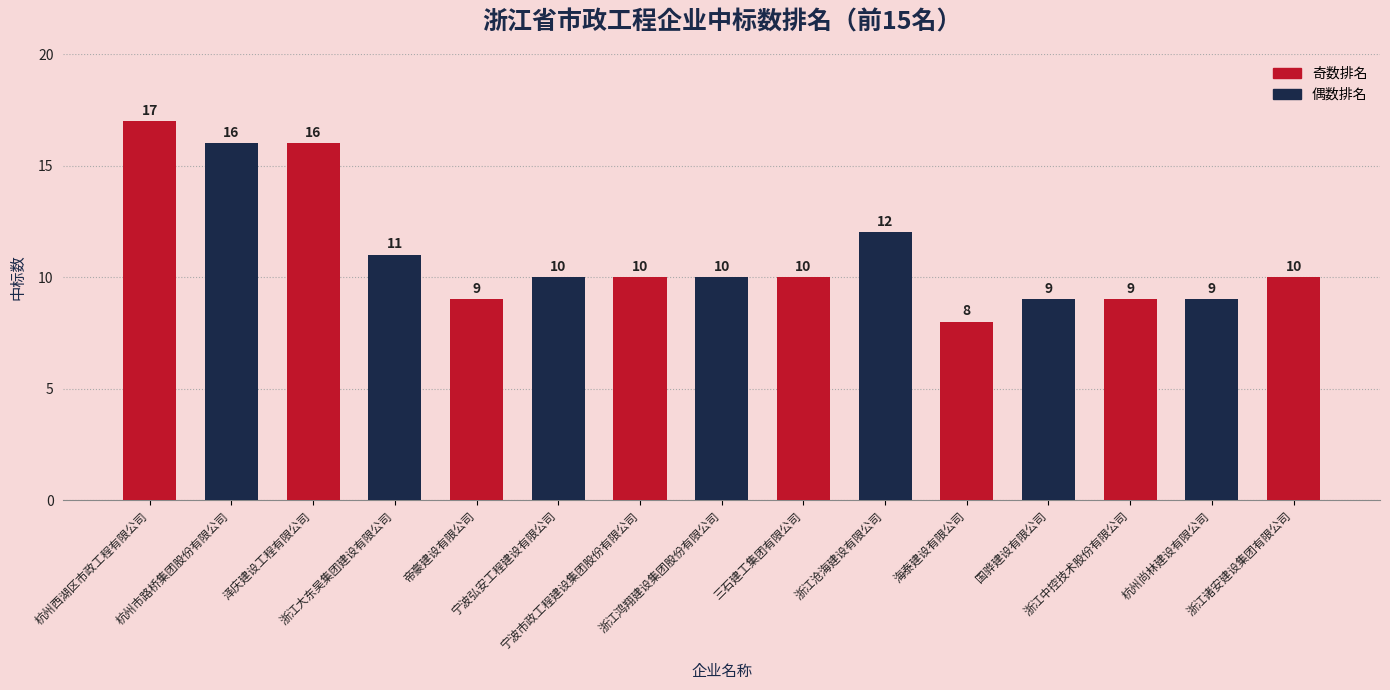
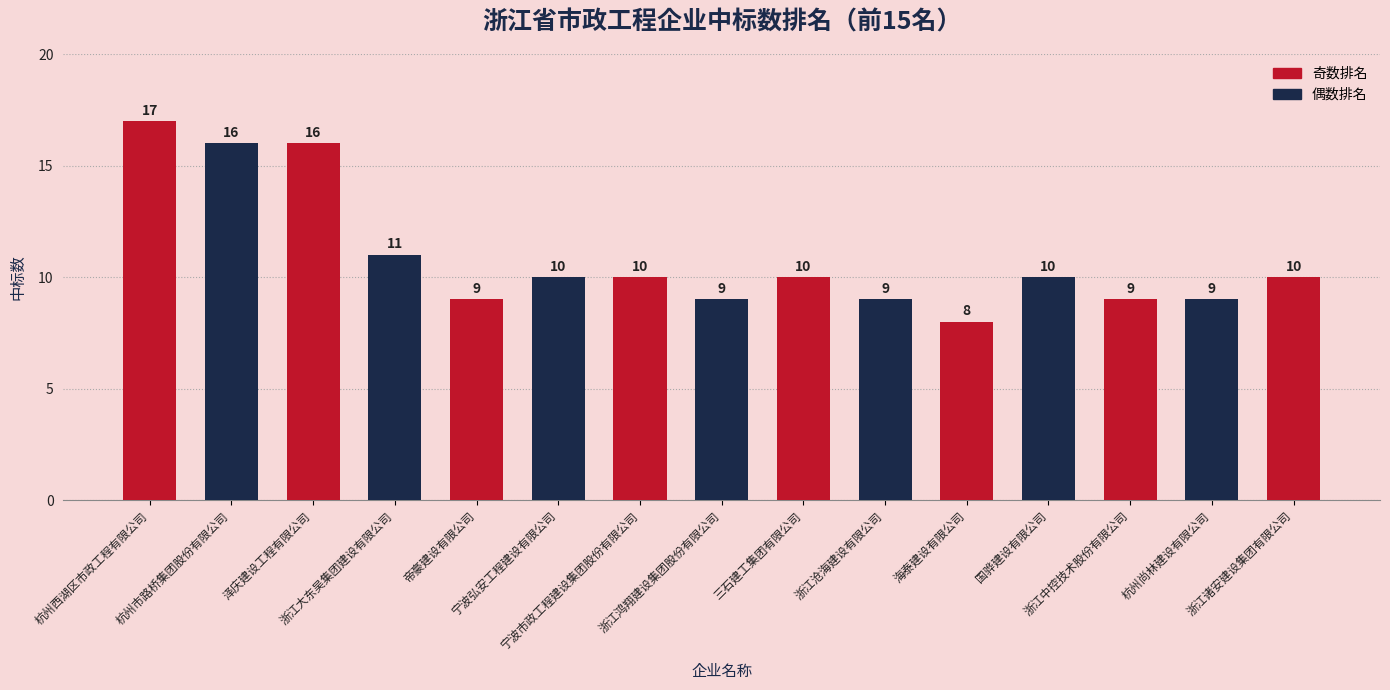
  {
    "杭州西湖区市政工程有限公司": 17,
    "杭州市路桥集团股份有限公司": 16,
    "泽庆建设工程有限公司": 16,
    "浙江大东吴集团建设有限公司": 11,
    "帝豪建设有限公司": 9,
    "宁波弘安工程建设有限公司": 10,
    "宁波市政工程建设集团股份有限公司": 10,
-   "浙江鸿翔建设集团股份有限公司": 10,
+   "浙江鸿翔建设集团股份有限公司": 9,
    "三石建工集团有限公司": 10,
-   "浙江沧海建设有限公司": 12,
+   "浙江沧海建设有限公司": 9,
    "海泰建设有限公司": 8,
-   "国骅建设有限公司": 9,
+   "国骅建设有限公司": 10,
    "浙江中控技术股份有限公司": 9,
    "杭州尚林建设有限公司": 9,
    "浙江诸安建设集团有限公司": 10
  }
